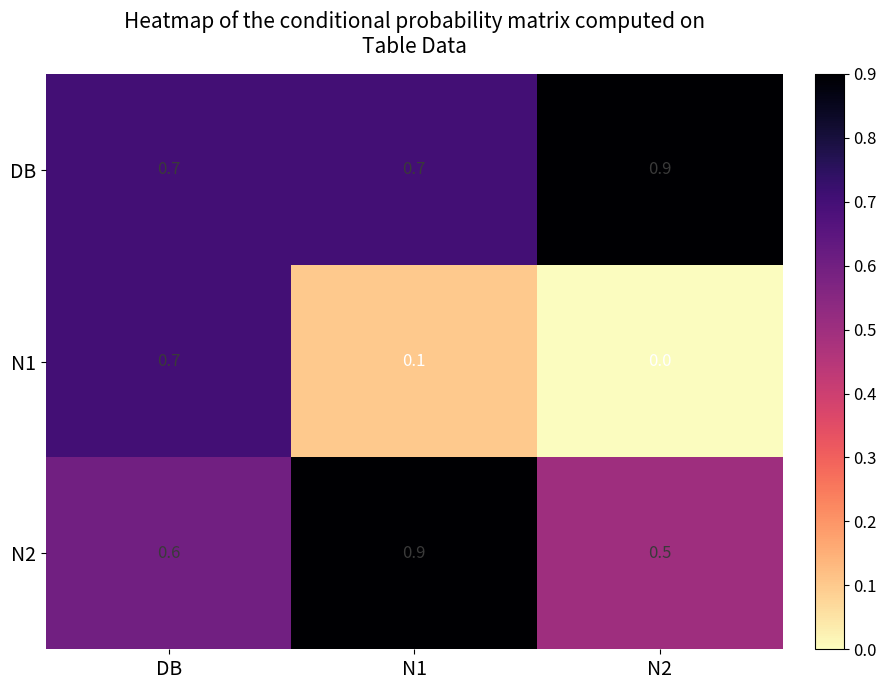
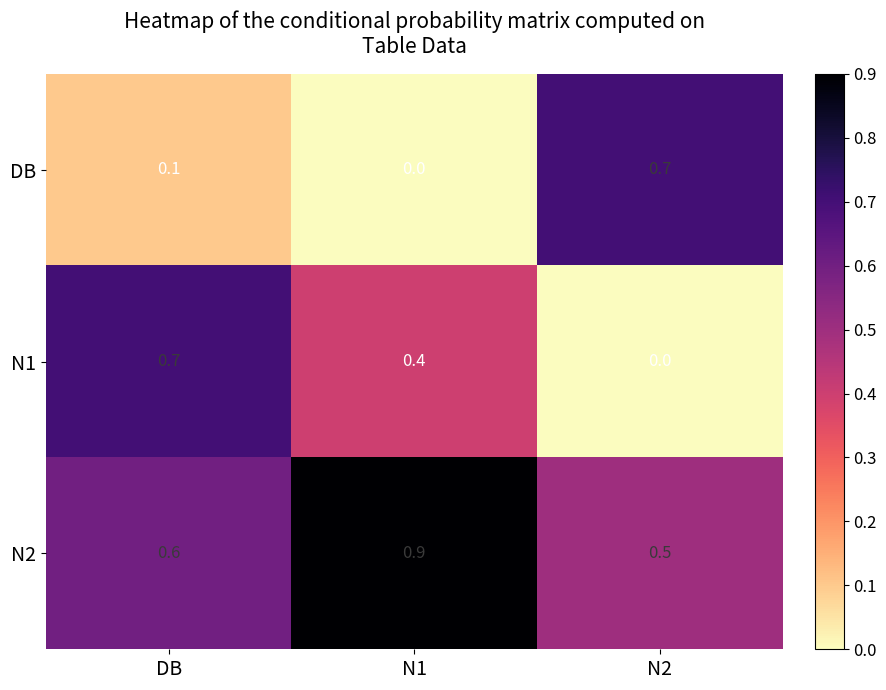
  {
    "DB": {
-     "DB": 0.7,
-     "N1": 0.7,
-     "N2": 0.9
+     "DB": 0.1,
+     "N1": 0.0,
+     "N2": 0.7
    },
    "N1": {
      "DB": 0.7,
-     "N1": 0.1,
+     "N1": 0.4,
      "N2": 0.0
    },
    "N2": {
      "DB": 0.6,
      "N1": 0.9,
      "N2": 0.5
    }
  }
